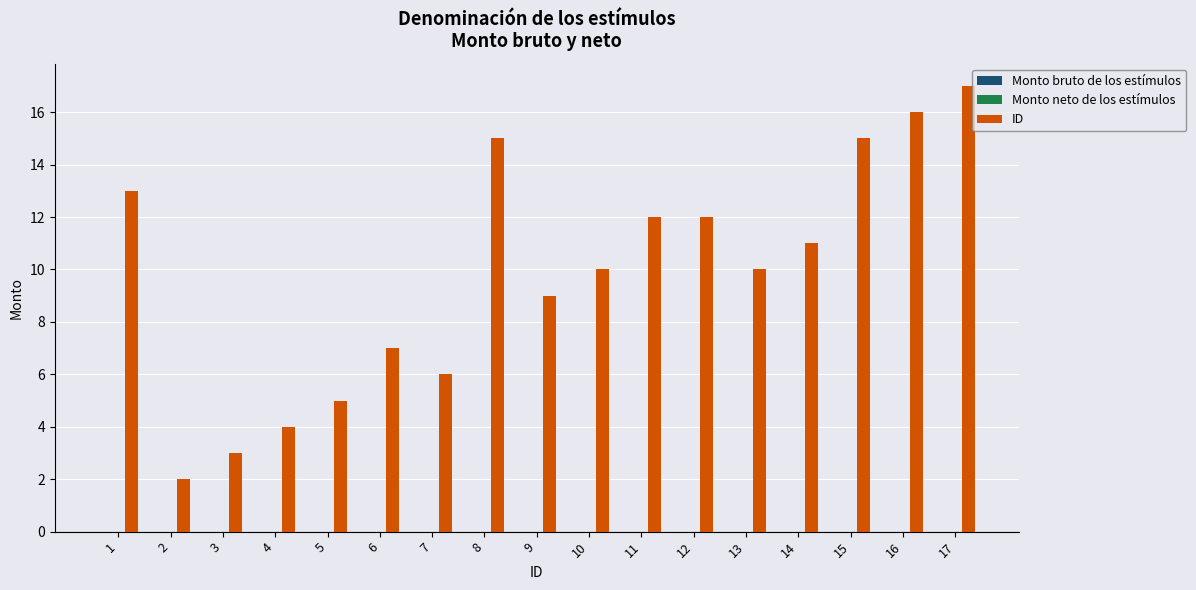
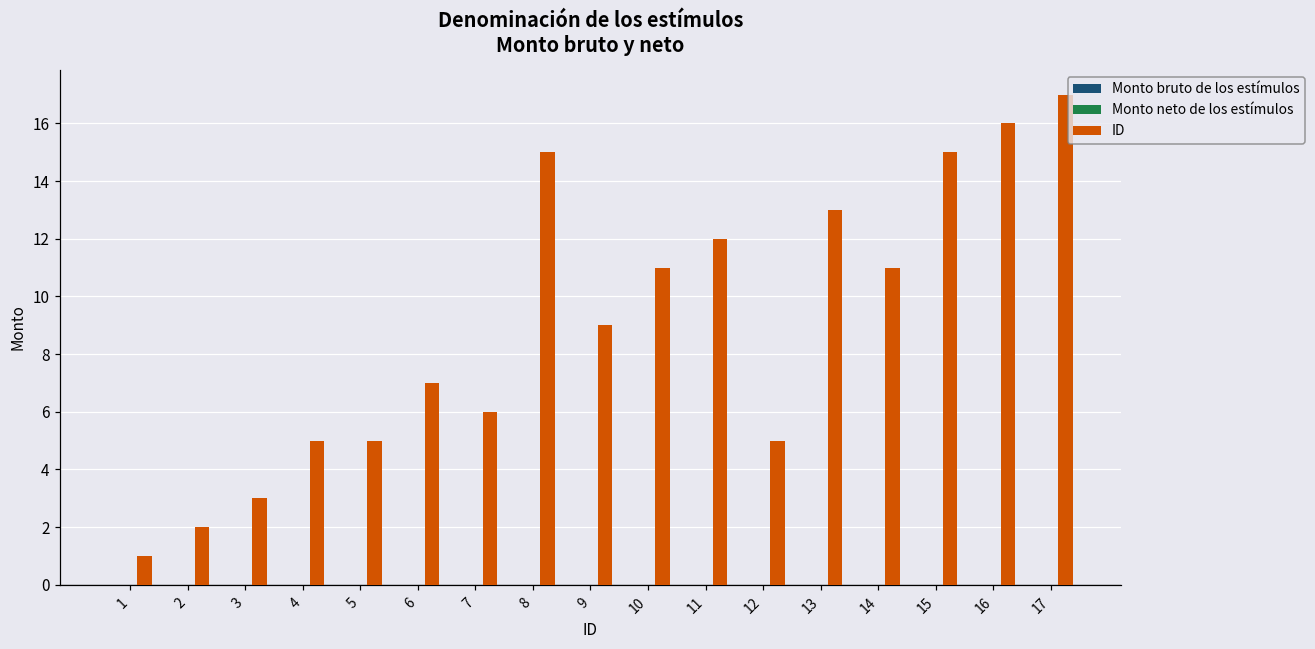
  {
    "Monto bruto de los estímulos": {
      "1": 0,
      "2": 0,
      "3": 0,
      "4": 0,
      "5": 0,
      "6": 0,
      "7": 0,
      "8": 0,
      "9": 0,
      "10": 0,
      "11": 0,
      "12": 0,
      "13": 0,
      "14": 0,
      "15": 0,
      "16": 0,
      "17": 0
    },
    "Monto neto de los estímulos": {
      "1": 0,
      "2": 0,
      "3": 0,
      "4": 0,
      "5": 0,
      "6": 0,
      "7": 0,
      "8": 0,
      "9": 0,
      "10": 0,
      "11": 0,
      "12": 0,
      "13": 0,
      "14": 0,
      "15": 0,
      "16": 0,
      "17": 0
    },
    "ID": {
-     "1": 13,
+     "1": 1,
      "2": 2,
      "3": 3,
-     "4": 4,
+     "4": 5,
      "5": 5,
      "6": 7,
      "7": 6,
      "8": 15,
      "9": 9,
-     "10": 10,
+     "10": 11,
      "11": 12,
-     "12": 12,
-     "13": 10,
+     "12": 5,
+     "13": 13,
      "14": 11,
      "15": 15,
      "16": 16,
      "17": 17
    }
  }
